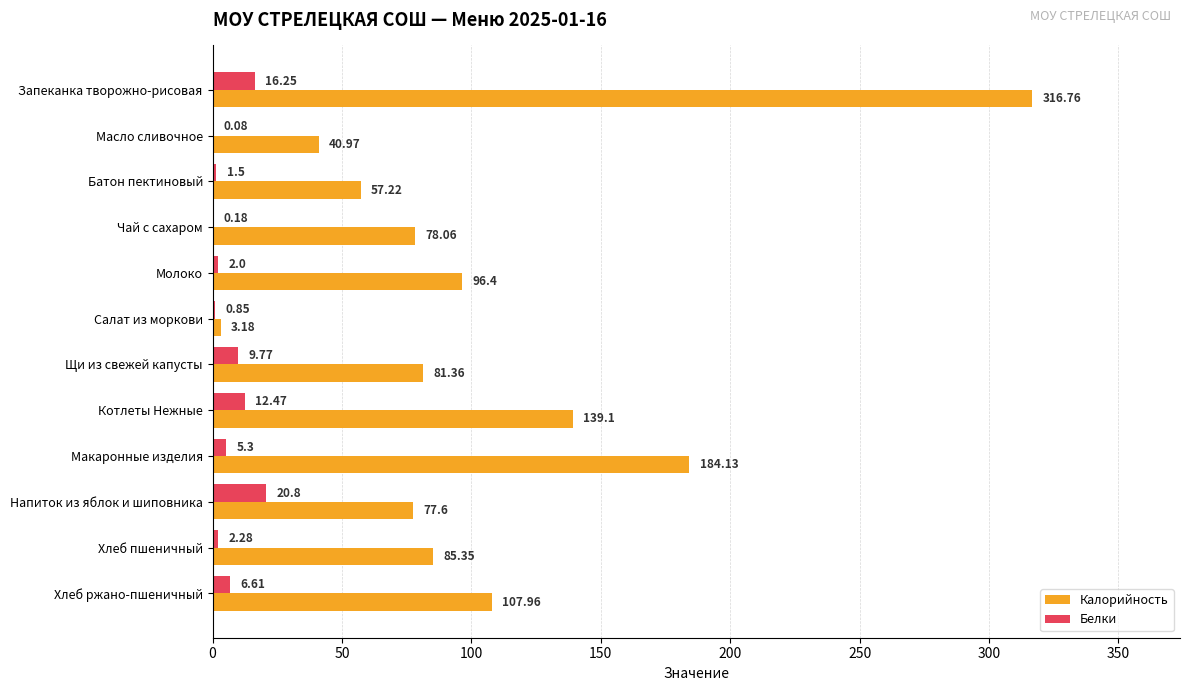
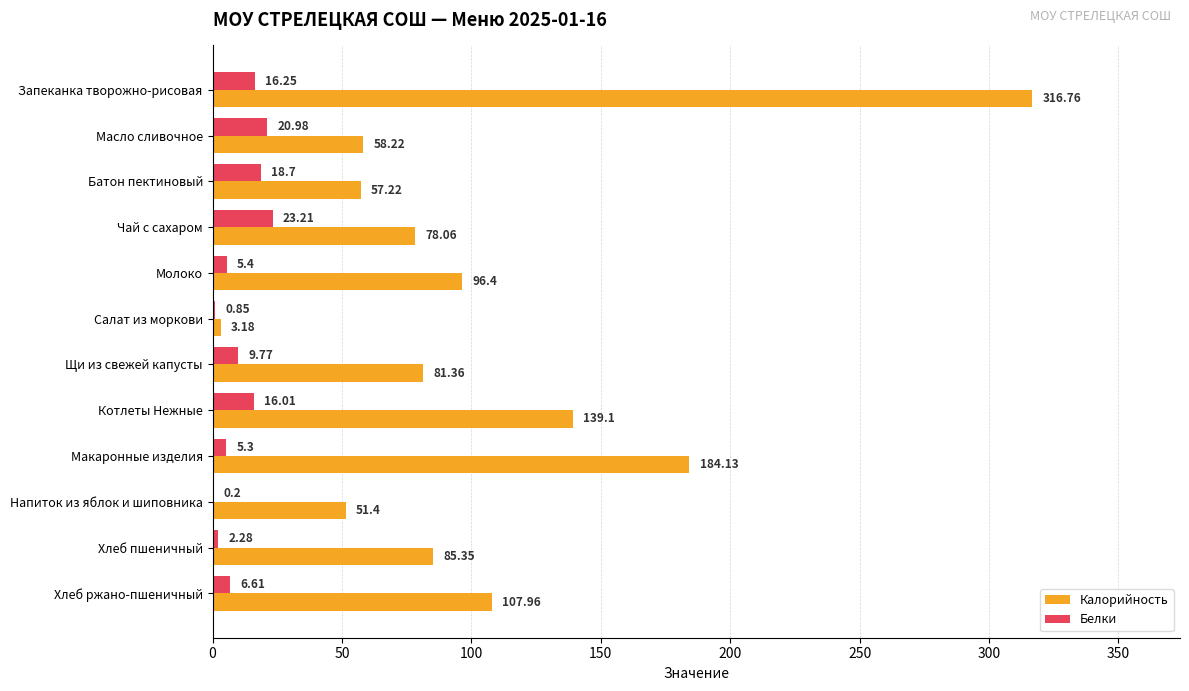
  {
    "Калорийность": {
      "Запеканка творожно-рисовая": 316.76,
-     "Масло сливочное": 40.97,
+     "Масло сливочное": 58.22,
      "Батон пектиновый": 57.22,
      "Чай с сахаром": 78.06,
      "Молоко": 96.4,
      "Салат из моркови": 3.18,
      "Щи из свежей капусты": 81.36,
      "Котлеты Нежные": 139.1,
      "Макаронные изделия": 184.13,
-     "Напиток из яблок и шиповника": 77.6,
+     "Напиток из яблок и шиповника": 51.4,
      "Хлеб пшеничный": 85.35,
      "Хлеб ржано-пшеничный": 107.96
    },
    "Белки": {
      "Запеканка творожно-рисовая": 16.25,
-     "Масло сливочное": 0.08,
-     "Батон пектиновый": 1.5,
-     "Чай с сахаром": 0.18,
-     "Молоко": 2.0,
+     "Масло сливочное": 20.98,
+     "Батон пектиновый": 18.7,
+     "Чай с сахаром": 23.21,
+     "Молоко": 5.4,
      "Салат из моркови": 0.85,
      "Щи из свежей капусты": 9.77,
-     "Котлеты Нежные": 12.47,
+     "Котлеты Нежные": 16.01,
      "Макаронные изделия": 5.3,
-     "Напиток из яблок и шиповника": 20.8,
+     "Напиток из яблок и шиповника": 0.2,
      "Хлеб пшеничный": 2.28,
      "Хлеб ржано-пшеничный": 6.61
    }
  }
